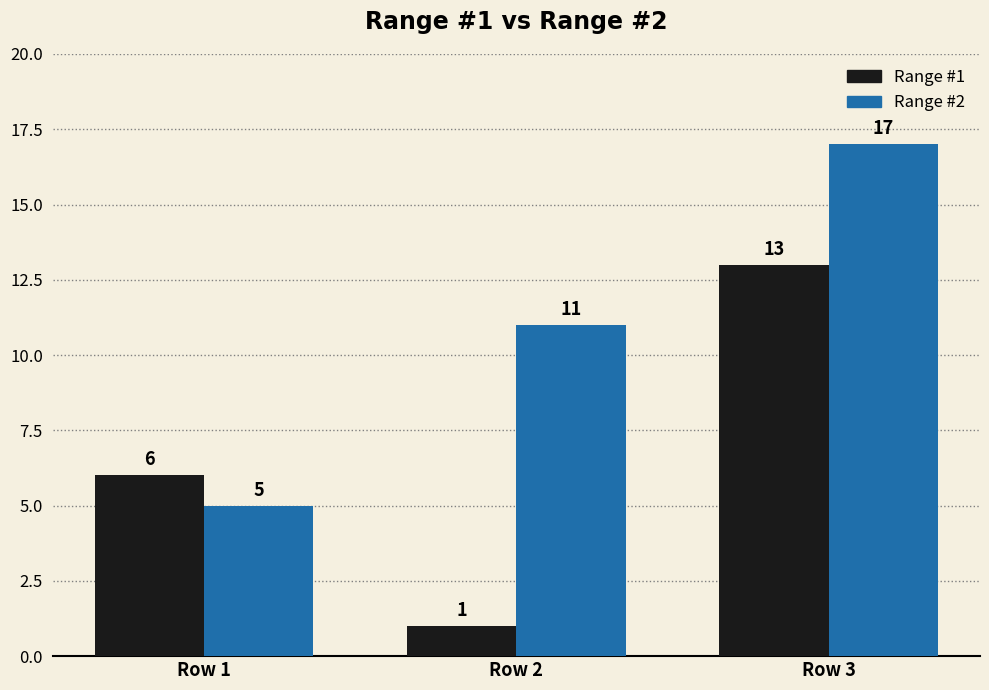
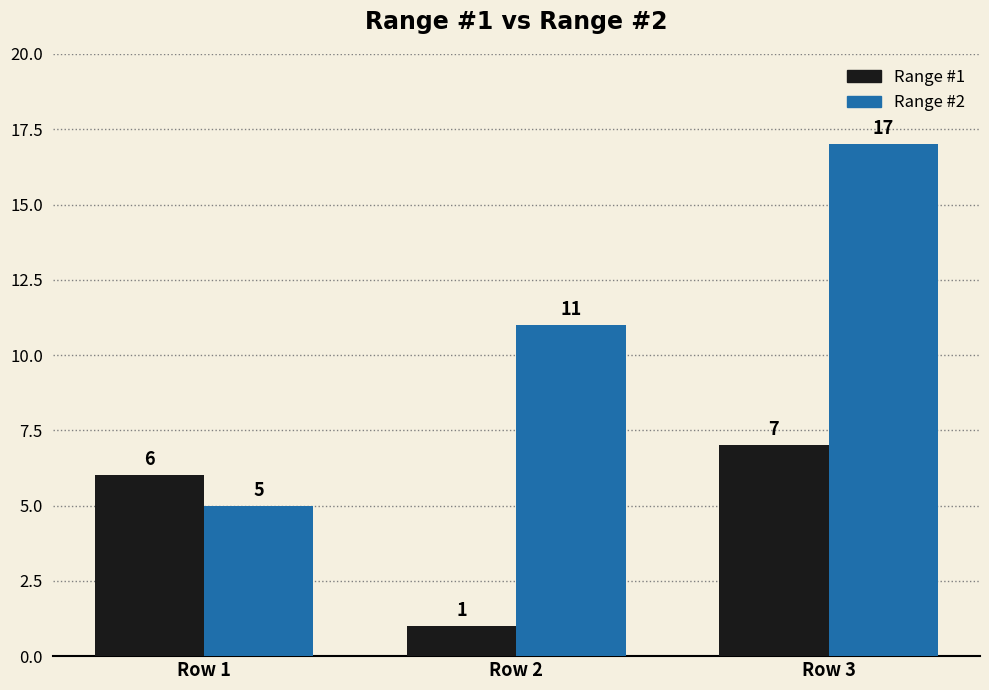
  {
    "Range #1": {
      "Row 1": 6,
      "Row 2": 1,
-     "Row 3": 13
+     "Row 3": 7
    },
    "Range #2": {
      "Row 1": 5,
      "Row 2": 11,
      "Row 3": 17
    }
  }
